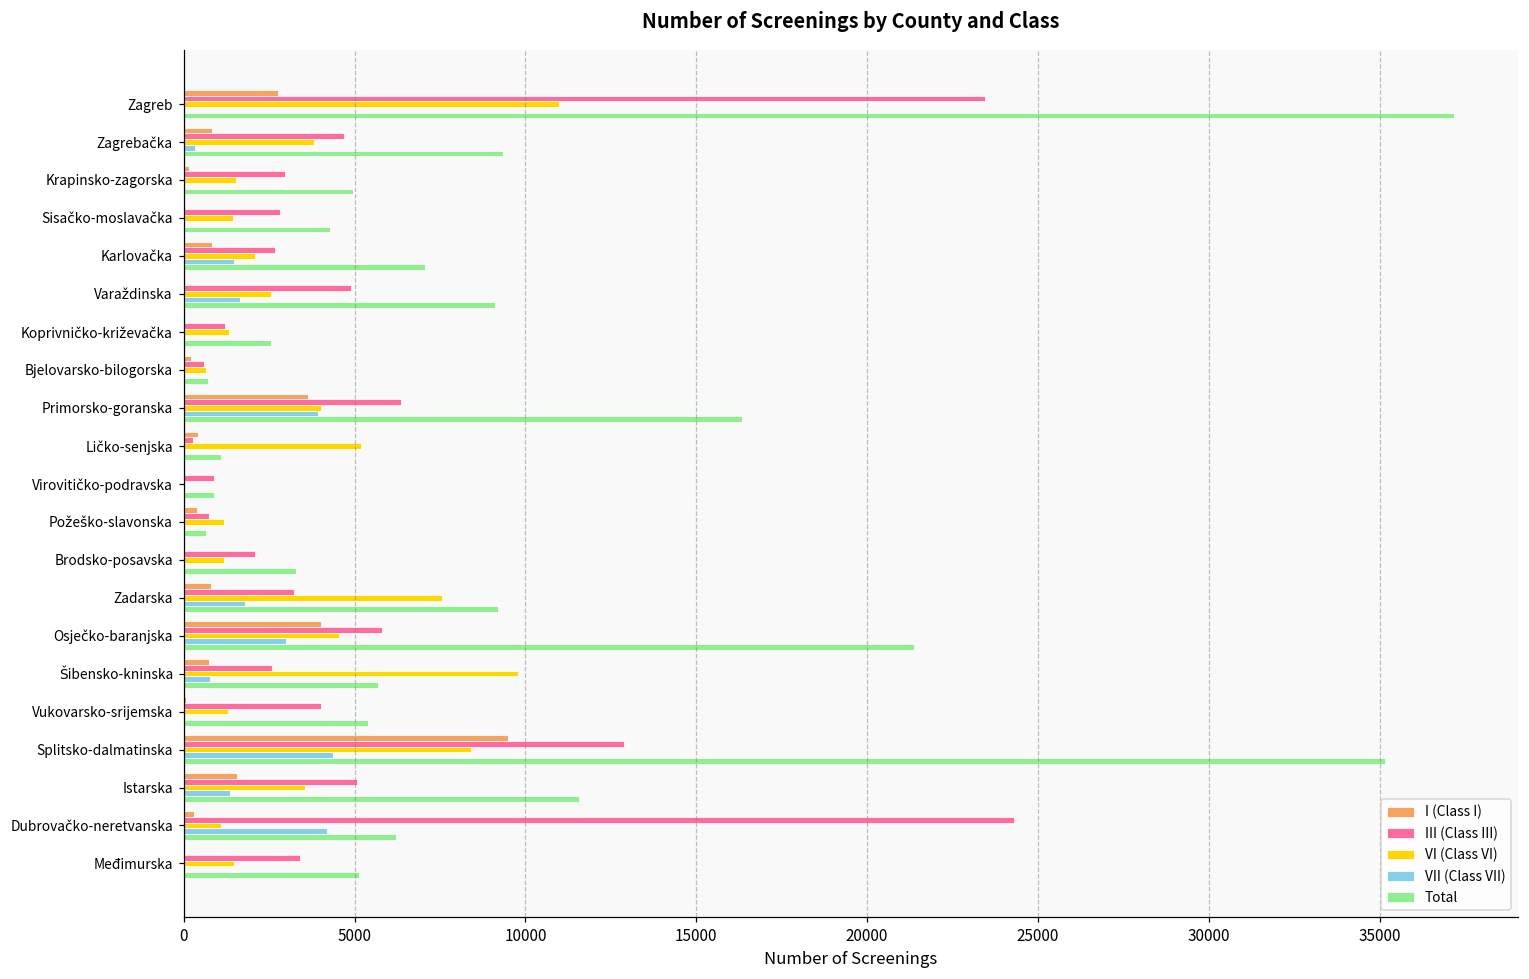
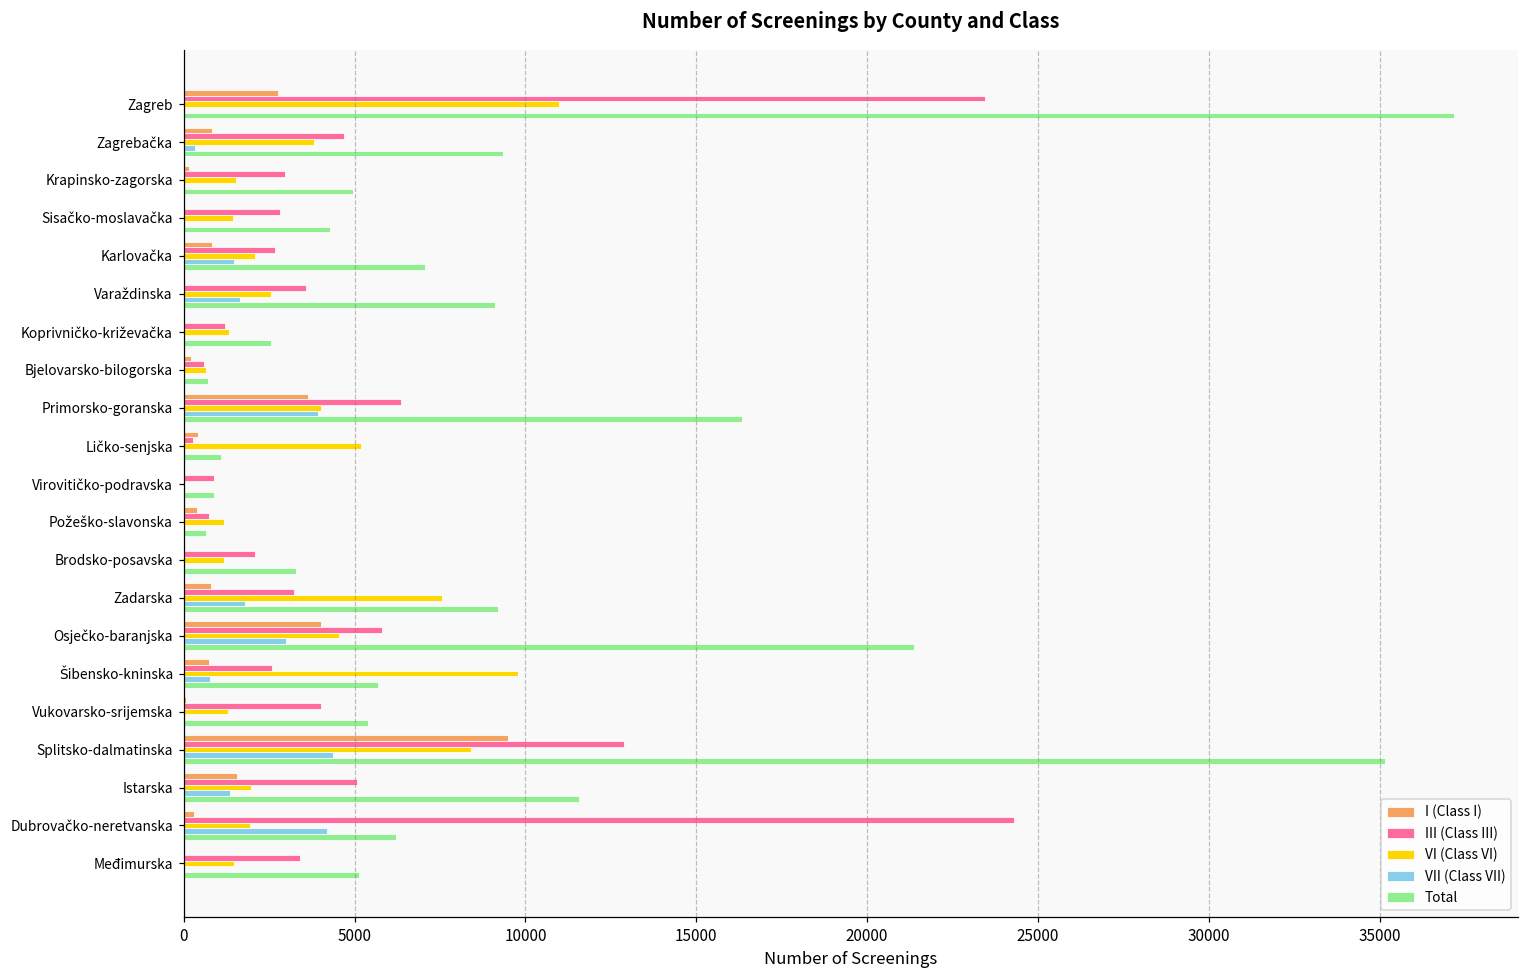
  {
    "I (Class I)": {
      "Zagreb": 2800,
      "Zagrebačka": 800,
      "Krapinsko-zagorska": 200,
      "Sisačko-moslavačka": 0,
      "Karlovačka": 800,
      "Koprivničko-križevačka": 0,
      "Bjelovarsko-bilogorska": 200,
      "Primorsko-goranska": 3600,
      "Ličko-senjska": 400,
      "Virovitičko-podravska": 0,
      "Požeško-slavonska": 400,
      "Brodsko-posavska": 0,
      "Zadarska": 800,
      "Osječko-baranjska": 4000,
      "Šibensko-kninska": 700,
      "Splitsko-dalmatinska": 9500,
      "Istarska": 1600,
      "Dubrovačko-neretvanska": 300,
      "Međimurska": 0
    },
    "III (Class III)": {
      "Zagreb": 23400,
      "Zagrebačka": 4700,
      "Krapinsko-zagorska": 3000,
      "Sisačko-moslavačka": 2800,
      "Karlovačka": 2700,
-     "Varaždinska": 4900,
+     "Varaždinska": 3600,
      "Koprivničko-križevačka": 1200,
      "Bjelovarsko-bilogorska": 600,
      "Primorsko-goranska": 6400,
      "Ličko-senjska": 300,
      "Virovitičko-podravska": 900,
      "Požeško-slavonska": 800,
      "Brodsko-posavska": 2100,
      "Zadarska": 3200,
      "Osječko-baranjska": 5800,
      "Šibensko-kninska": 2600,
      "Vukovarsko-srijemska": 4000,
      "Splitsko-dalmatinska": 12900,
      "Istarska": 5100,
      "Dubrovačko-neretvanska": 24300,
      "Međimurska": 3400
    },
    "VI (Class VI)": {
      "Zagreb": 11000,
      "Zagrebačka": 3800,
      "Krapinsko-zagorska": 1500,
      "Sisačko-moslavačka": 1400,
      "Karlovačka": 2100,
      "Varaždinska": 2600,
      "Koprivničko-križevačka": 1300,
      "Bjelovarsko-bilogorska": 600,
      "Primorsko-goranska": 4000,
      "Ličko-senjska": 5200,
      "Požeško-slavonska": 1200,
      "Brodsko-posavska": 1200,
      "Zadarska": 7600,
      "Osječko-baranjska": 4500,
      "Šibensko-kninska": 9800,
      "Vukovarsko-srijemska": 1300,
      "Splitsko-dalmatinska": 8400,
-     "Istarska": 3600,
-     "Dubrovačko-neretvanska": 1100,
+     "Istarska": 2000,
+     "Dubrovačko-neretvanska": 1900,
      "Međimurska": 1500
    },
    "VII (Class VII)": {
      "Zagreb": 0,
      "Zagrebačka": 300,
      "Krapinsko-zagorska": 0,
      "Sisačko-moslavačka": 0,
      "Karlovačka": 1500,
      "Varaždinska": 1700,
      "Koprivničko-križevačka": 0,
      "Bjelovarsko-bilogorska": 0,
      "Primorsko-goranska": 3900,
      "Ličko-senjska": 0,
      "Virovitičko-podravska": 0,
      "Požeško-slavonska": 0,
      "Zadarska": 1800,
      "Osječko-baranjska": 3000,
      "Šibensko-kninska": 800,
      "Vukovarsko-srijemska": 0,
      "Splitsko-dalmatinska": 4400,
      "Istarska": 1400,
      "Dubrovačko-neretvanska": 4200,
      "Međimurska": 0
    },
    "Total": {
      "Zagreb": 37200,
      "Zagrebačka": 9300,
      "Krapinsko-zagorska": 4900,
      "Sisačko-moslavačka": 4300,
      "Karlovačka": 7100,
      "Varaždinska": 9100,
      "Koprivničko-križevačka": 2600,
      "Bjelovarsko-bilogorska": 700,
      "Primorsko-goranska": 16300,
      "Ličko-senjska": 1100,
      "Virovitičko-podravska": 900,
      "Požeško-slavonska": 700,
      "Brodsko-posavska": 3300,
      "Zadarska": 9200,
      "Osječko-baranjska": 21400,
      "Šibensko-kninska": 5700,
      "Vukovarsko-srijemska": 5400,
      "Splitsko-dalmatinska": 35200,
      "Istarska": 11600,
      "Dubrovačko-neretvanska": 6200,
      "Međimurska": 5100
    }
  }
